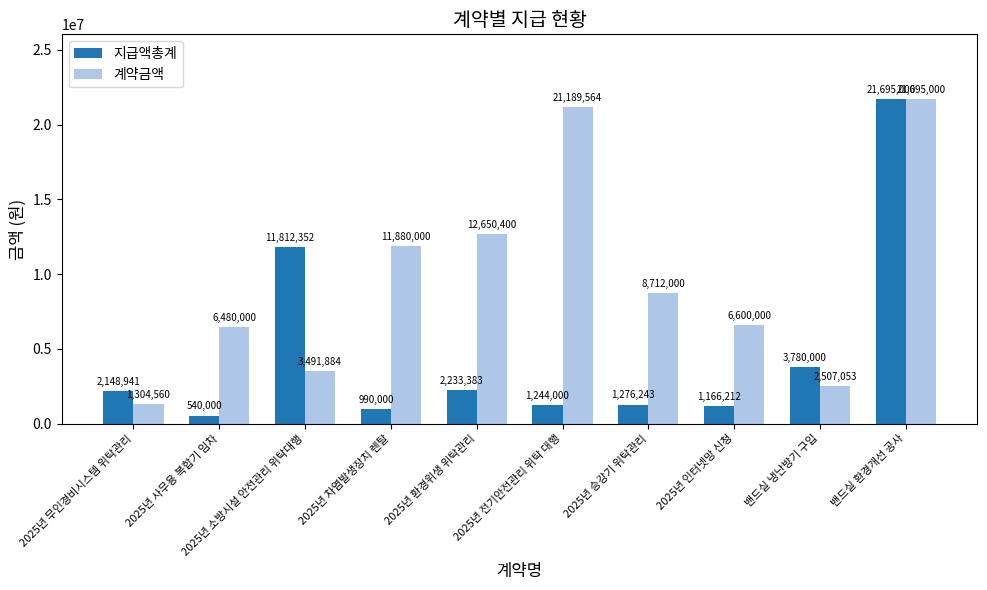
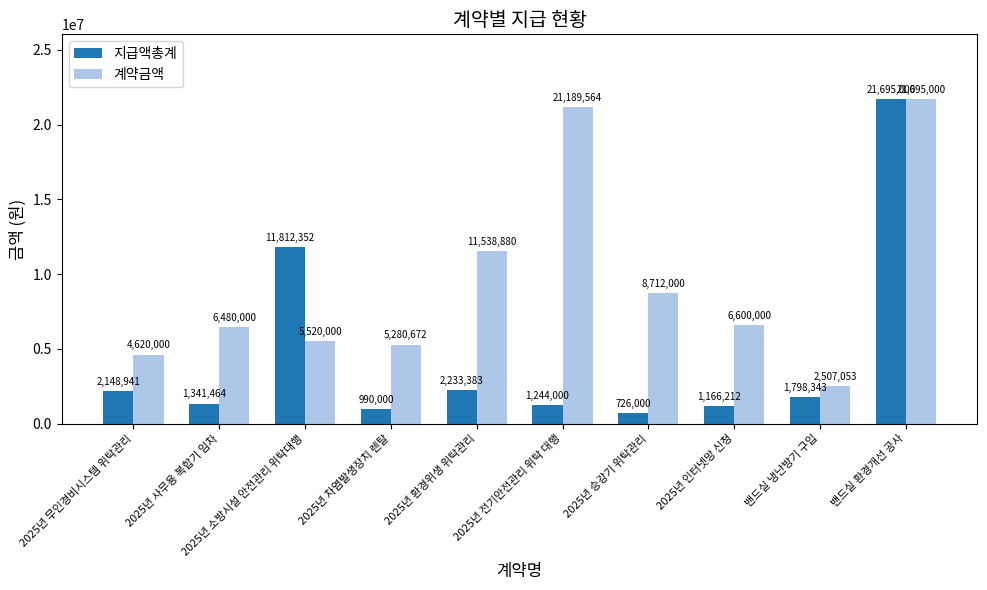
  {
    "지급액총계": {
      "2025년 무인경비시스템 위탁관리": "2,148,941",
-     "2025년 사무용 복합기 임차": "540,000",
+     "2025년 사무용 복합기 임차": "1,341,464",
      "2025년 소방시설 안전관리 위탁대행": "11,812,352",
      "2025년 차염발생장치 렌탈": "990,000",
      "2025년 환경위생 위탁관리": "2,233,383",
      "2025년 전기안전관리 위탁 대행": "1,244,000",
-     "2025년 승강기 위탁관리": "1,276,243",
+     "2025년 승강기 위탁관리": "726,000",
      "2025년 인터넷망 신청": "1,166,212",
-     "밴드실 냉난방기 구입": "3,780,000"
+     "밴드실 냉난방기 구입": "1,798,343"
    },
    "계약금액": {
-     "2025년 무인경비시스템 위탁관리": "1,304,560",
+     "2025년 무인경비시스템 위탁관리": "4,620,000",
      "2025년 사무용 복합기 임차": "6,480,000",
-     "2025년 소방시설 안전관리 위탁대행": "3,491,884",
-     "2025년 차염발생장치 렌탈": "11,880,000",
-     "2025년 환경위생 위탁관리": "12,650,400",
+     "2025년 소방시설 안전관리 위탁대행": "5,520,000",
+     "2025년 차염발생장치 렌탈": "5,280,672",
+     "2025년 환경위생 위탁관리": "11,538,880",
      "2025년 전기안전관리 위탁 대행": "21,189,564",
      "2025년 승강기 위탁관리": "8,712,000",
      "2025년 인터넷망 신청": "6,600,000",
      "밴드실 냉난방기 구입": "2,507,053"
    }
  }
